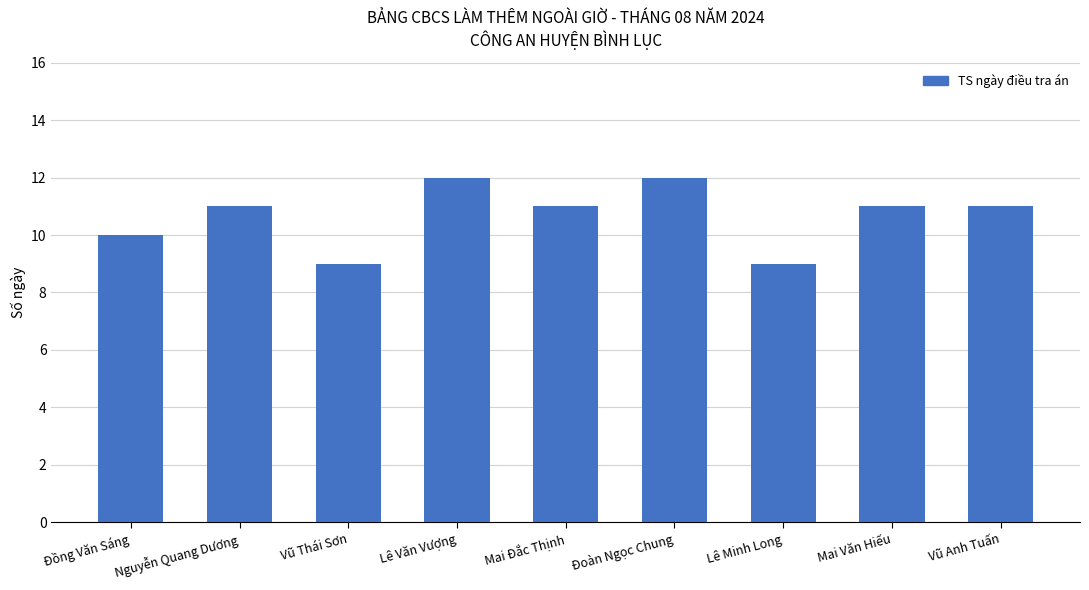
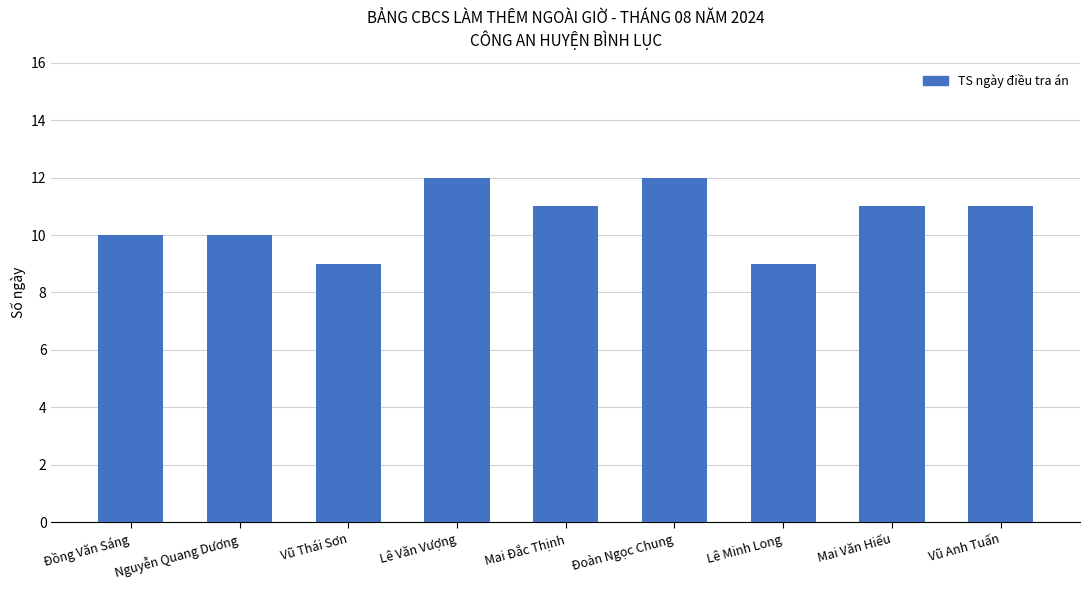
  {
    "Đồng Văn Sáng": 10,
-   "Nguyễn Quang Dương": 11,
+   "Nguyễn Quang Dương": 10,
    "Vũ Thái Sơn": 9,
    "Lê Văn Vượng": 12,
    "Mai Đắc Thịnh": 11,
    "Đoàn Ngọc Chung": 12,
    "Lê Minh Long": 9,
    "Mai Văn Hiếu": 11,
    "Vũ Anh Tuấn": 11
  }
